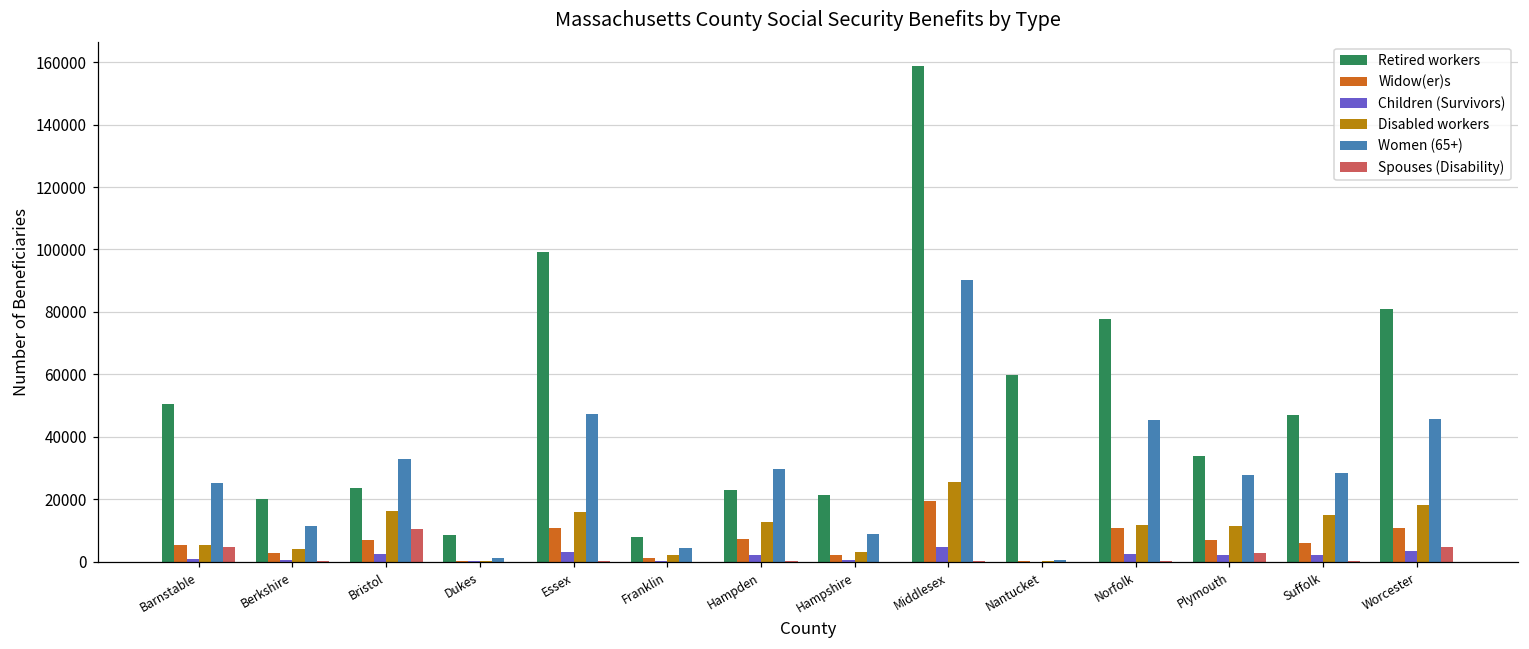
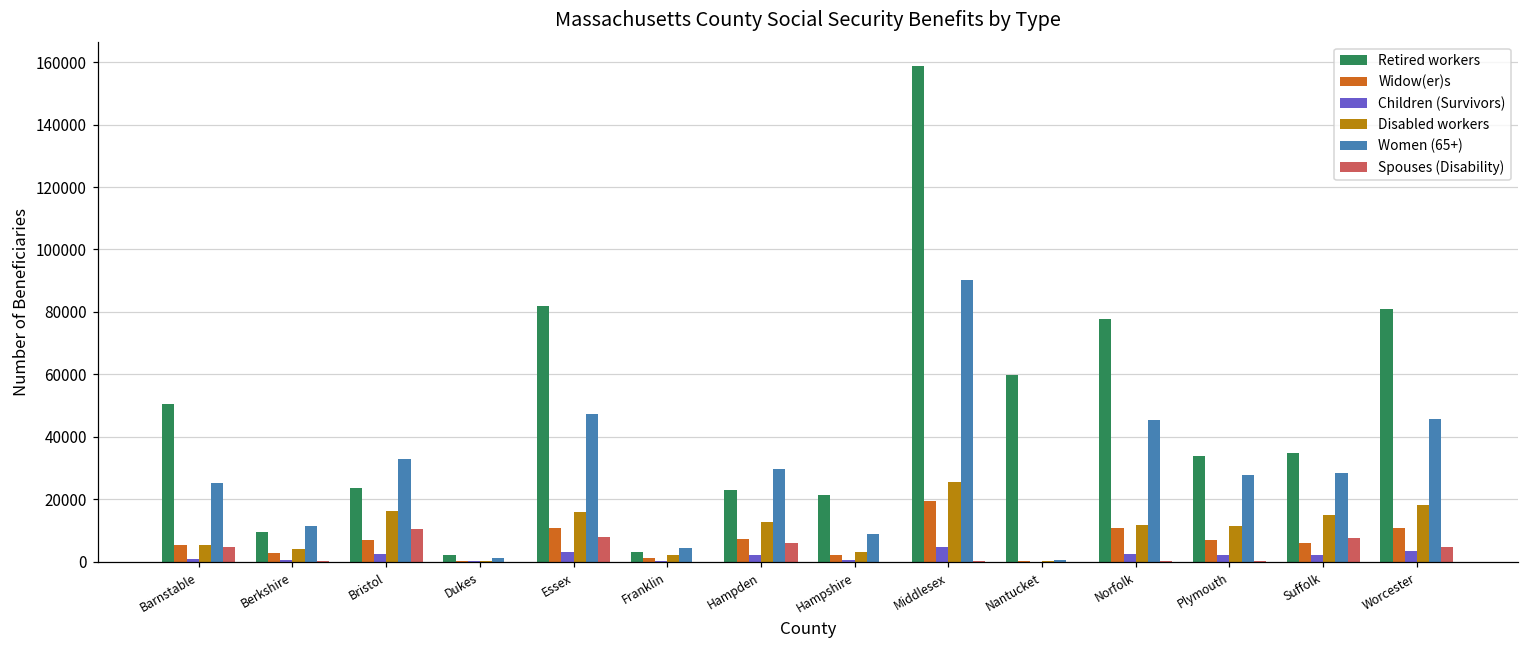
  {
    "Retired workers": {
      "Barnstable": 50000,
-     "Berkshire": 20000,
+     "Berkshire": 10000,
      "Bristol": 24000,
-     "Dukes": 9000,
-     "Essex": 99000,
-     "Franklin": 8000,
+     "Dukes": 2000,
+     "Essex": 82000,
+     "Franklin": 3000,
      "Hampden": 23000,
      "Hampshire": 21000,
      "Middlesex": 159000,
      "Nantucket": 60000,
      "Norfolk": 78000,
      "Plymouth": 34000,
-     "Suffolk": 47000,
+     "Suffolk": 35000,
      "Worcester": 81000
    },
    "Spouses (Disability)": {
      "Barnstable": 5000,
      "Bristol": 10000,
      "Dukes": 0,
-     "Essex": 0,
-     "Hampden": 0,
+     "Essex": 8000,
+     "Hampden": 6000,
      "Nantucket": 0,
-     "Plymouth": 3000,
-     "Suffolk": 0,
+     "Plymouth": 0,
+     "Suffolk": 8000,
      "Worcester": 5000
    }
  }
